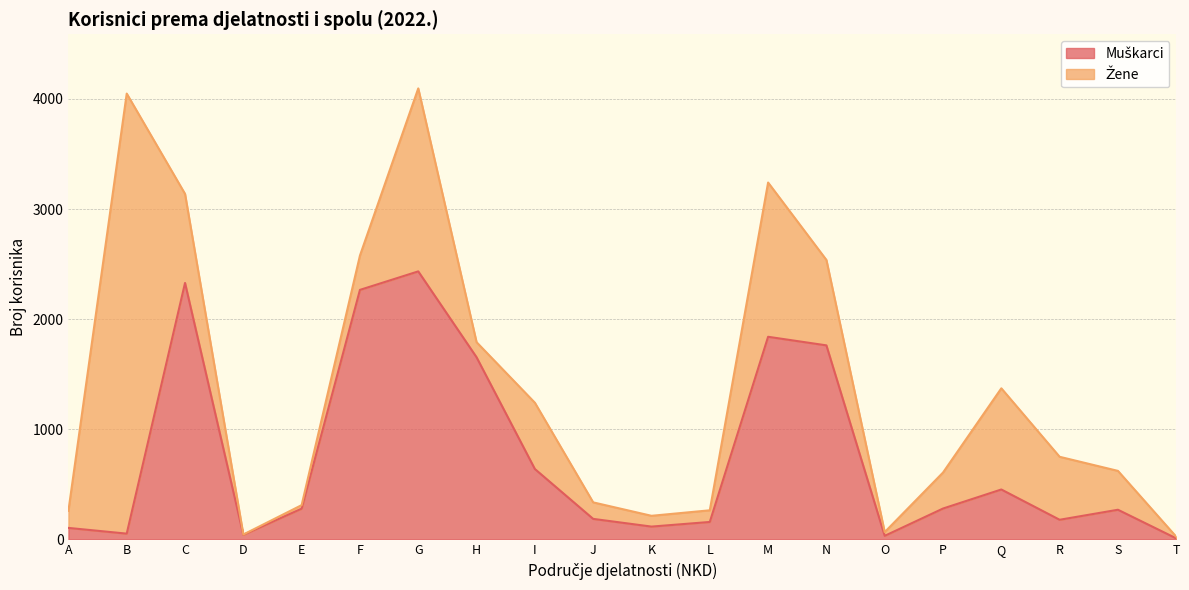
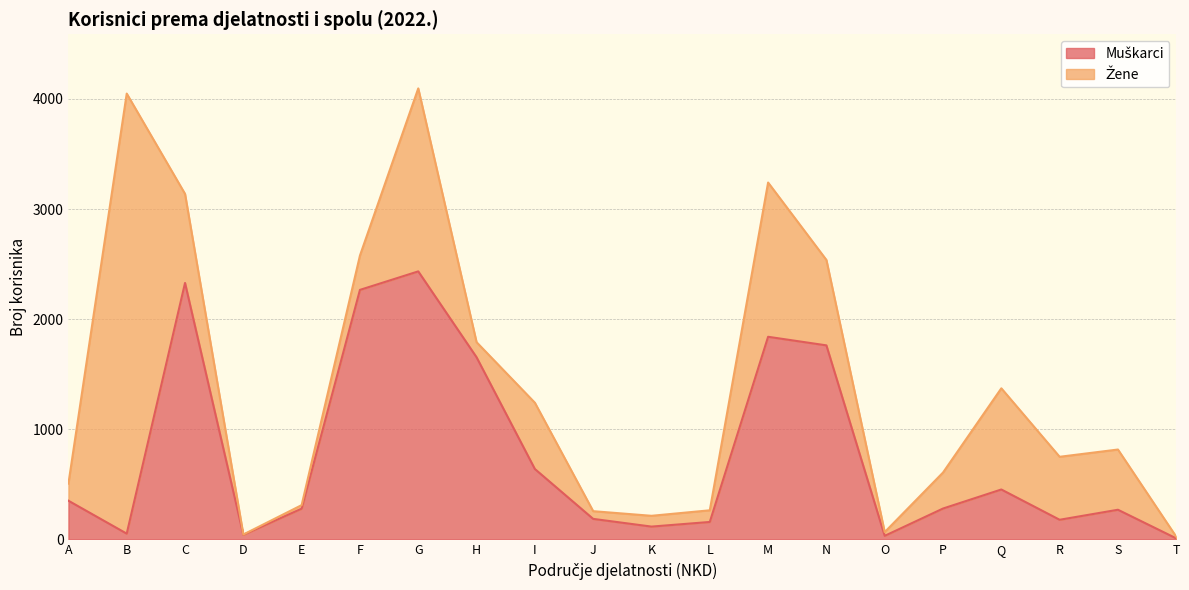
  {
    "Muškarci": {
-     "A": 100,
+     "A": 350,
      "B": 50,
      "C": 2330,
      "E": 280,
      "F": 2270,
      "G": 2430,
      "H": 1650,
      "I": 640,
      "J": 190,
      "K": 120,
      "L": 160,
      "M": 1840,
      "N": 1760,
      "O": 30,
      "P": 280,
      "Q": 450,
      "R": 180,
      "S": 270
    },
    "Žene": {
      "A": 160,
      "B": 4000,
      "C": 810,
      "E": 30,
      "F": 310,
      "G": 1660,
      "H": 140,
      "I": 600,
-     "J": 150,
+     "J": 70,
      "K": 100,
      "L": 110,
      "M": 1400,
      "N": 780,
      "O": 30,
      "P": 330,
      "Q": 920,
      "R": 570,
-     "S": 350
+     "S": 550
    }
  }
